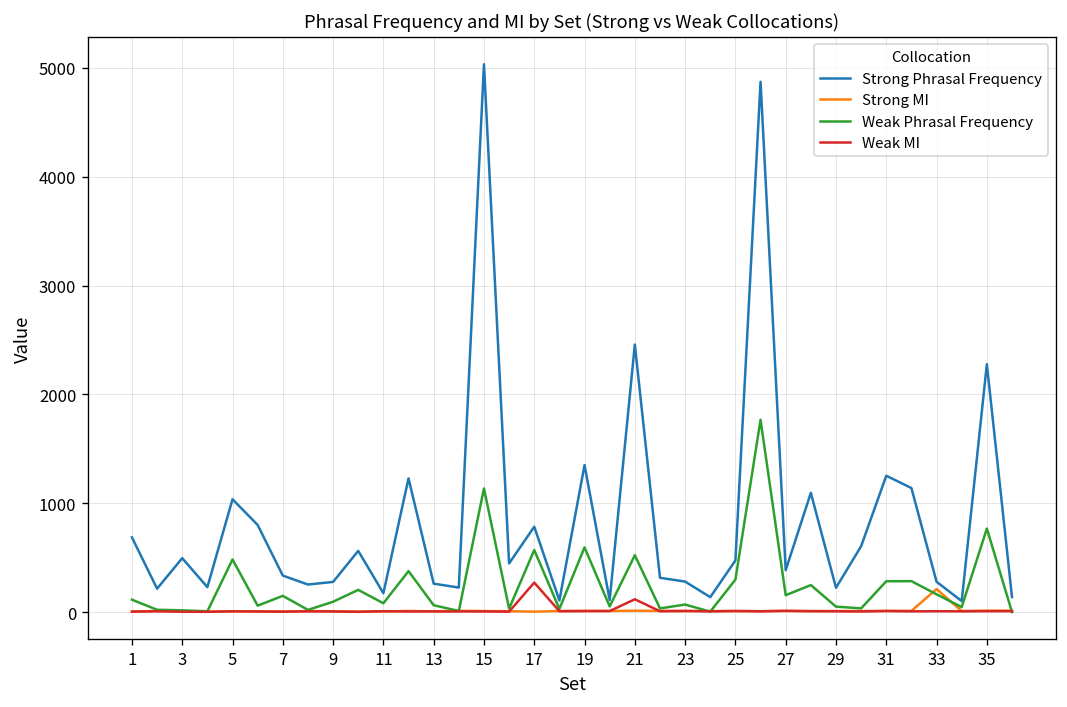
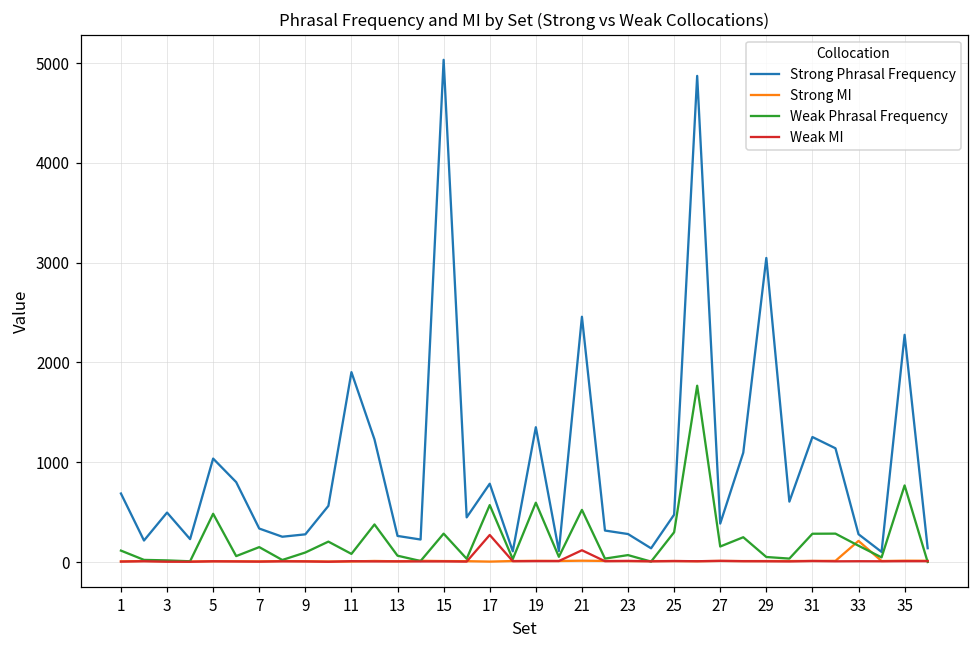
  {
    "Strong Phrasal Frequency": {
      "1": 700,
      "3": 500,
      "5": 1000,
      "7": 300,
      "9": 300,
-     "11": 200,
+     "11": 1900,
      "13": 300,
      "15": 5000,
      "17": 800,
      "19": 1400,
      "21": 2500,
      "23": 300,
      "25": 500,
      "27": 400,
-     "29": 200,
+     "29": 3000,
      "31": 1300,
      "33": 300,
      "35": 2300
    },
    "Strong MI": {
      "17": 0,
      "21": 0,
      "33": 200
    },
    "Weak Phrasal Frequency": {
      "1": 100,
      "5": 500,
      "7": 200,
      "9": 100,
      "11": 100,
      "13": 100,
-     "15": 1100,
+     "15": 300,
      "17": 600,
      "19": 600,
      "21": 500,
      "23": 100,
      "25": 300,
      "27": 200,
      "29": 100,
      "31": 300,
      "33": 200,
      "35": 800
    },
    "Weak MI": {
      "17": 300,
      "21": 100,
      "33": 0
    }
  }
